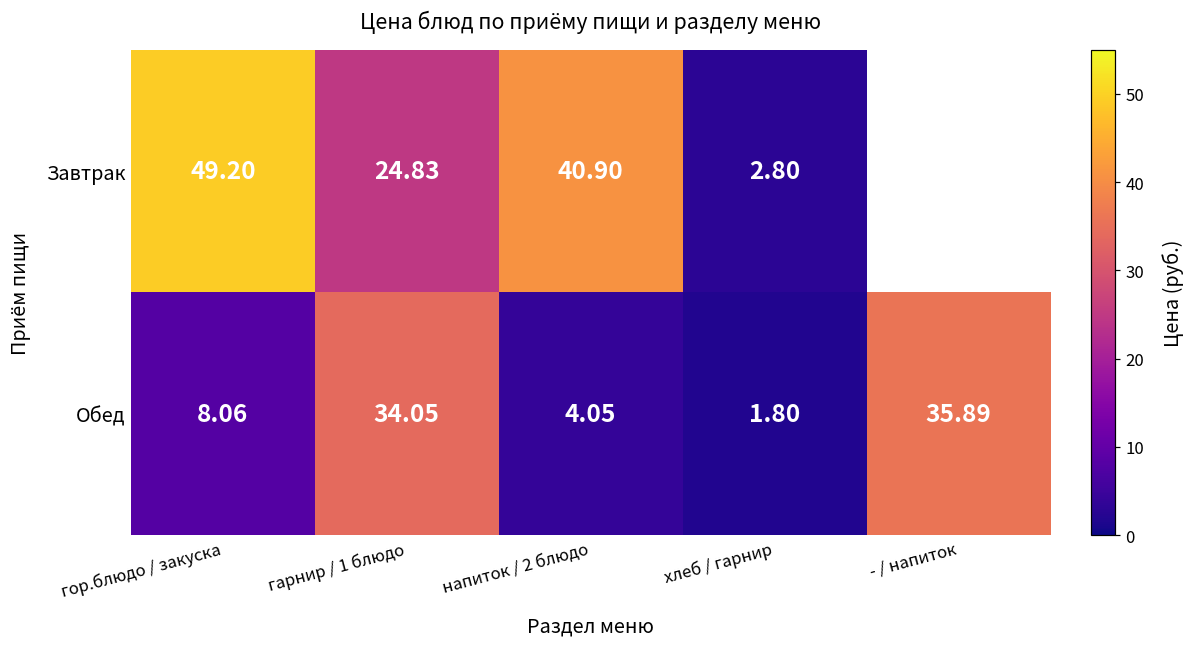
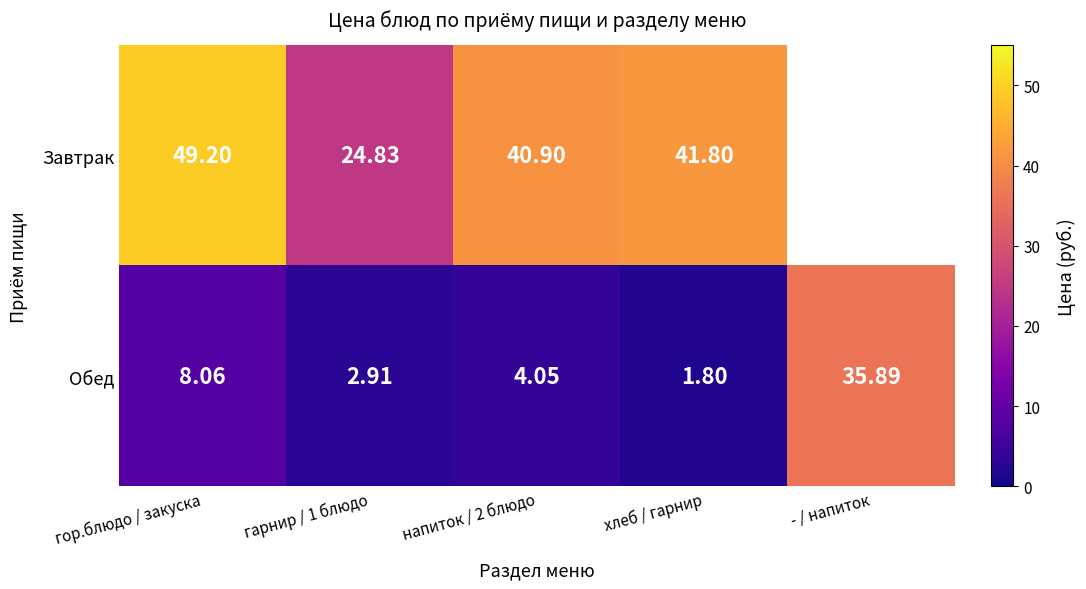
  {
    "Завтрак": {
      "гор.блюдо / закуска": 49.20,
      "гарнир / 1 блюдо": 24.83,
      "напиток / 2 блюдо": 40.90,
-     "хлеб / гарнир": 2.80
+     "хлеб / гарнир": 41.80
    },
    "Обед": {
      "гор.блюдо / закуска": 8.06,
-     "гарнир / 1 блюдо": 34.05,
+     "гарнир / 1 блюдо": 2.91,
      "напиток / 2 блюдо": 4.05,
      "хлеб / гарнир": 1.80,
      "- / напиток": 35.89
    }
  }
